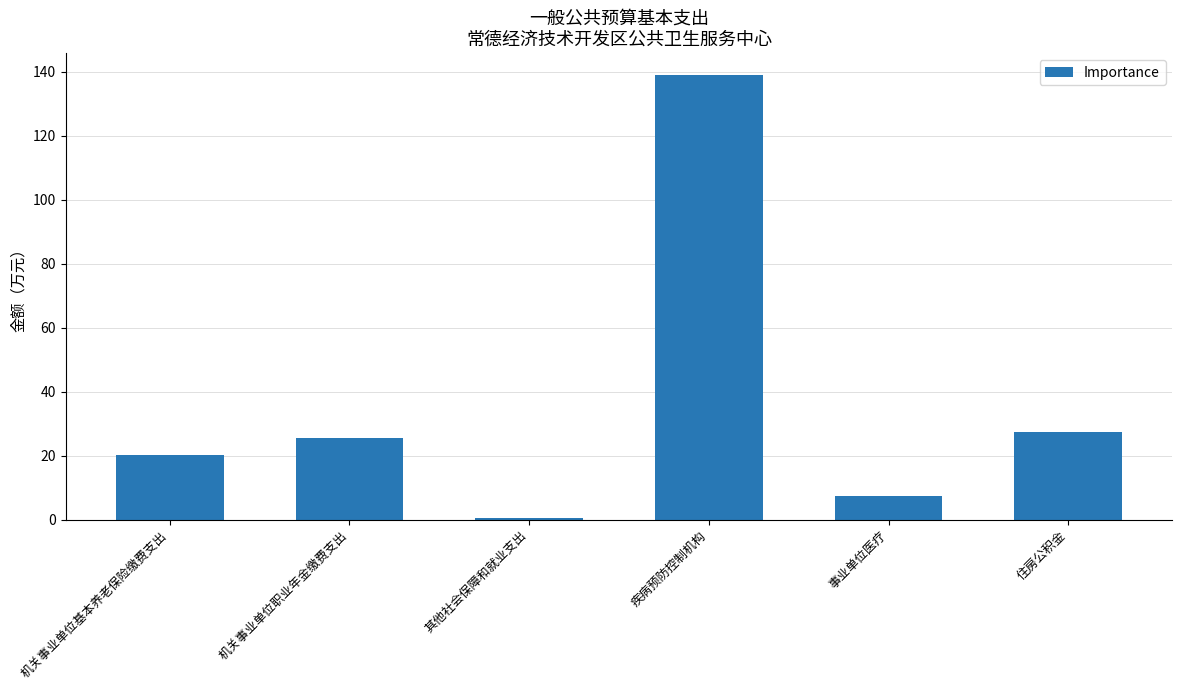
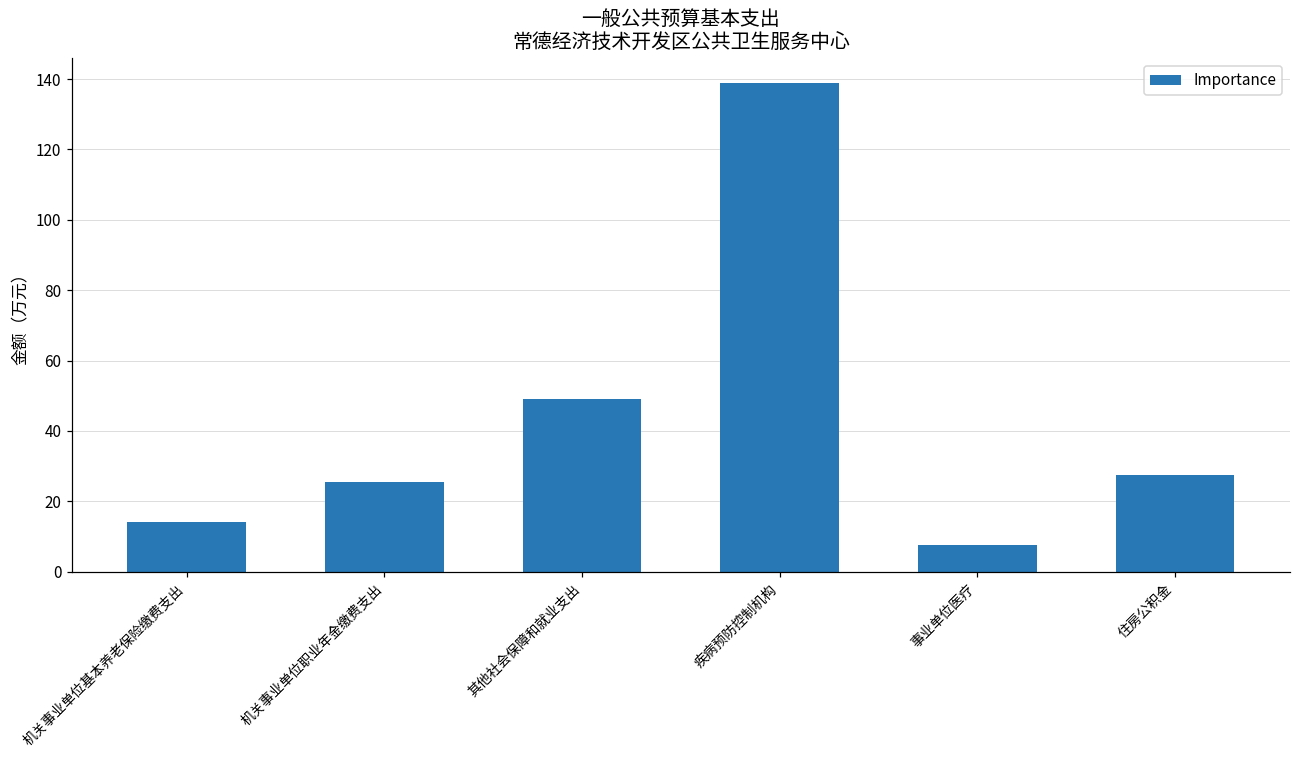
  {
-   "机关事业单位基本养老保险缴费支出": 20,
+   "机关事业单位基本养老保险缴费支出": 14,
    "机关事业单位职业年金缴费支出": 25,
-   "其他社会保障和就业支出": 1,
+   "其他社会保障和就业支出": 49,
    "疾病预防控制机构": 139,
    "事业单位医疗": 7,
    "住房公积金": 27
  }
